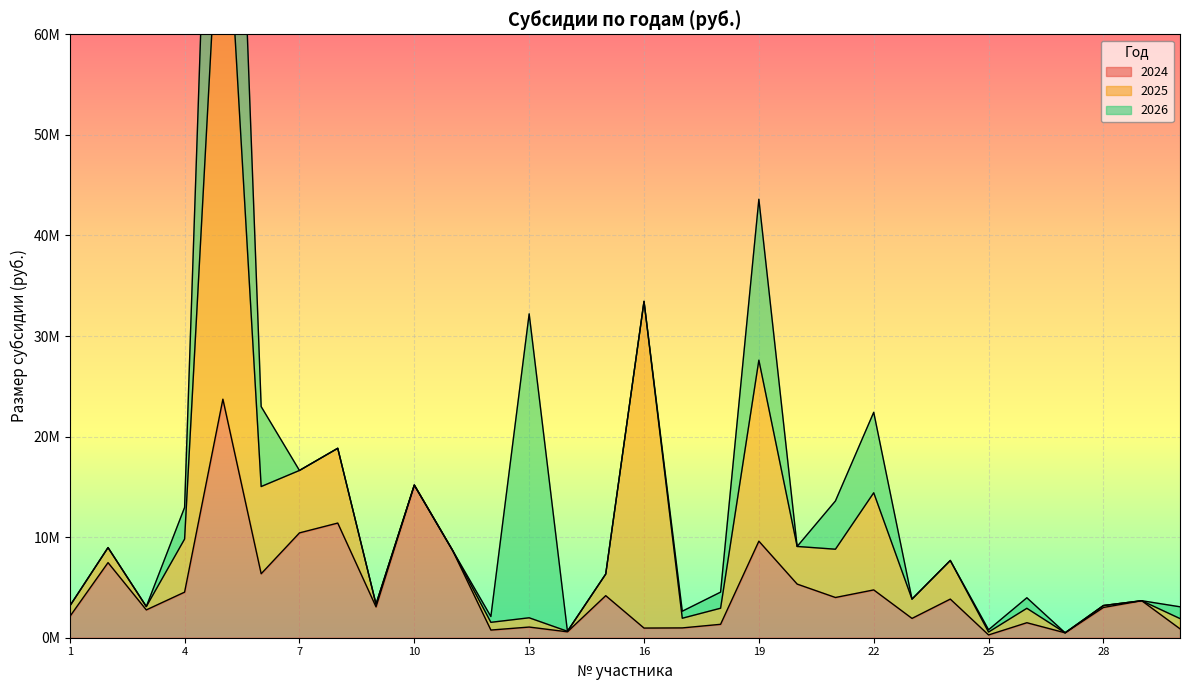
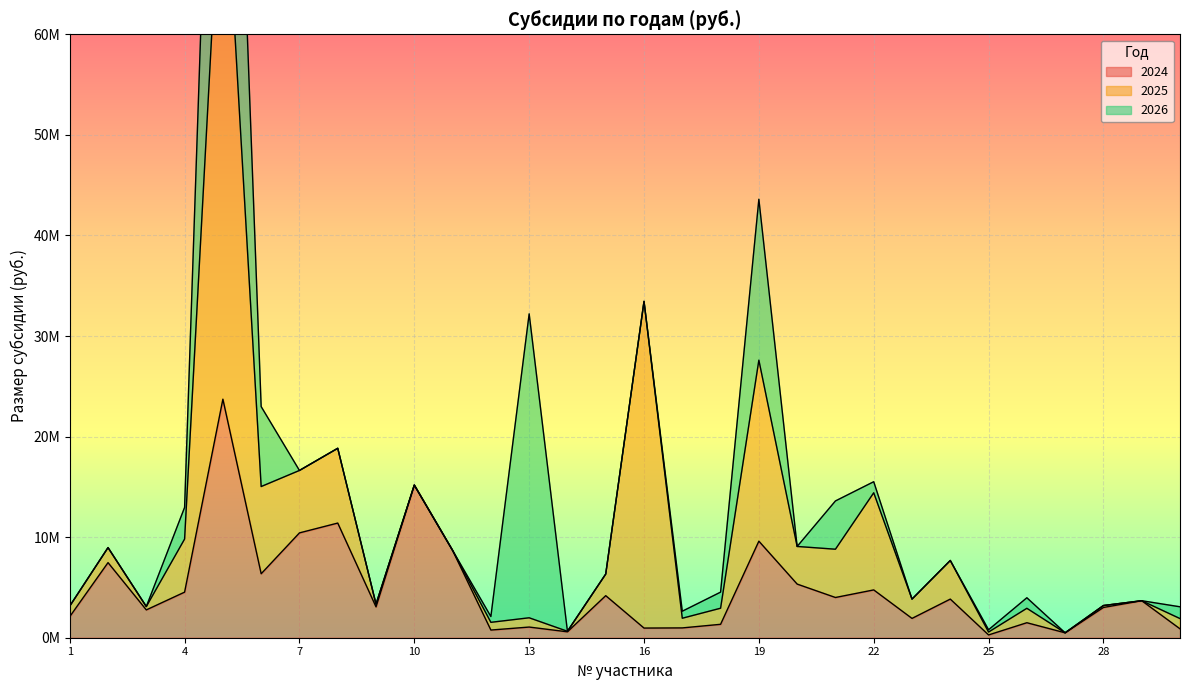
  {
    "2024": {
      "1": 2100000,
      "4": 4500000,
      "7": 10400000,
      "13": 1100000,
      "16": 1000000,
      "19": 9600000,
      "22": 4800000,
      "25": 300000
    },
    "2025": {
      "4": 5300000,
      "13": 900000,
      "19": 18000000,
      "22": 9700000
    },
    "2026": {
      "4": 3100000,
      "13": 30200000,
      "19": 16000000,
-     "22": 8000000
+     "22": 1100000
    }
  }
